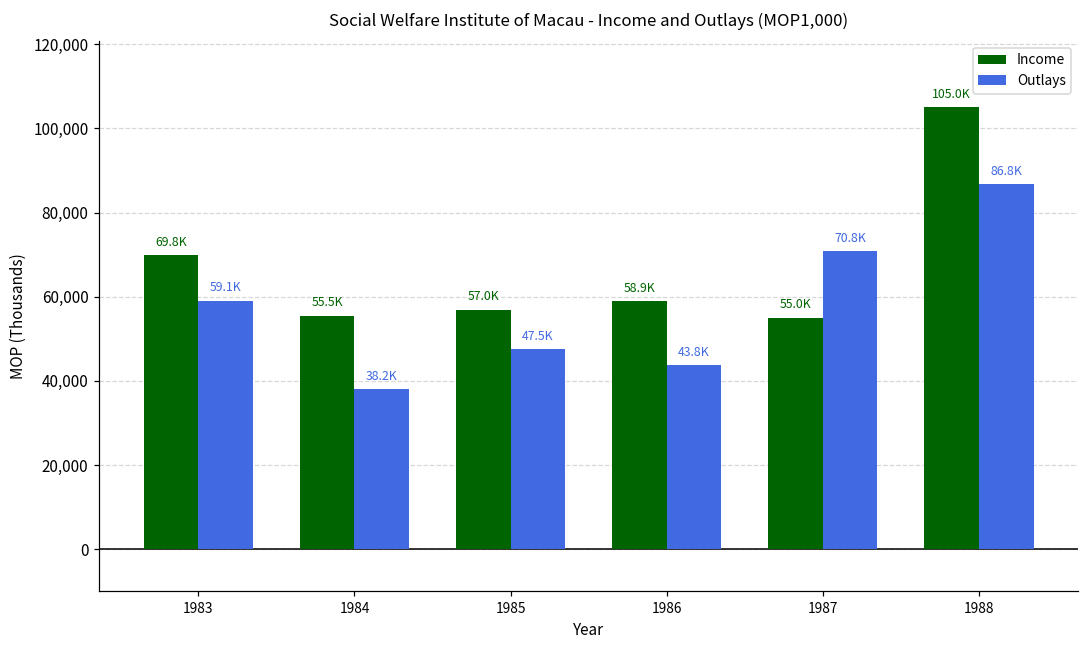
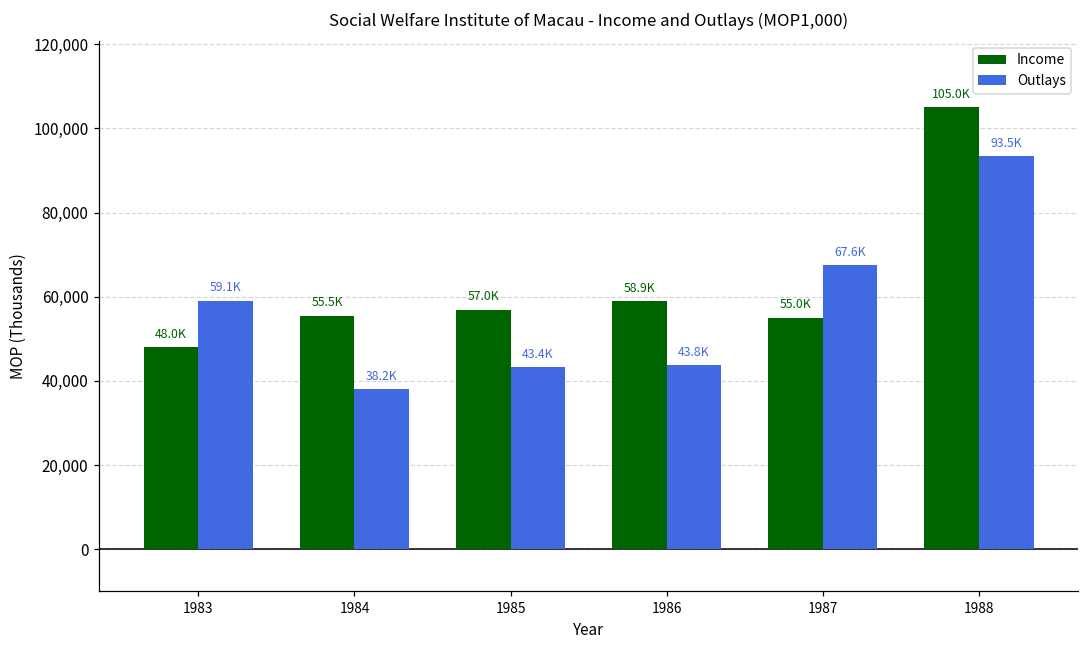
  {
    "Income": {
-     "1983": "69.8K",
+     "1983": "48.0K",
      "1984": "55.5K",
      "1985": "57.0K",
      "1986": "58.9K",
      "1987": "55.0K",
      "1988": "105.0K"
    },
    "Outlays": {
      "1983": "59.1K",
      "1984": "38.2K",
-     "1985": "47.5K",
+     "1985": "43.4K",
      "1986": "43.8K",
-     "1987": "70.8K",
-     "1988": "86.8K"
+     "1987": "67.6K",
+     "1988": "93.5K"
    }
  }
